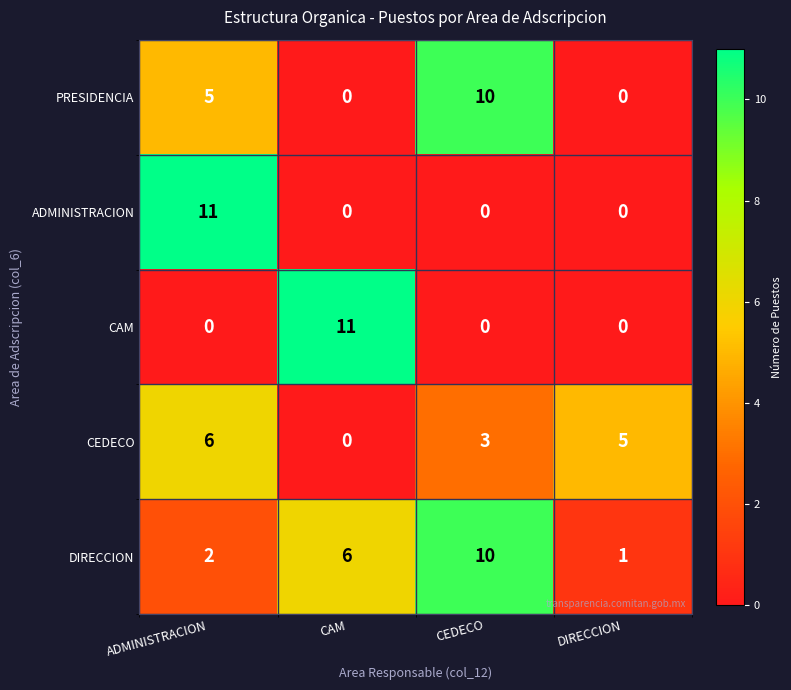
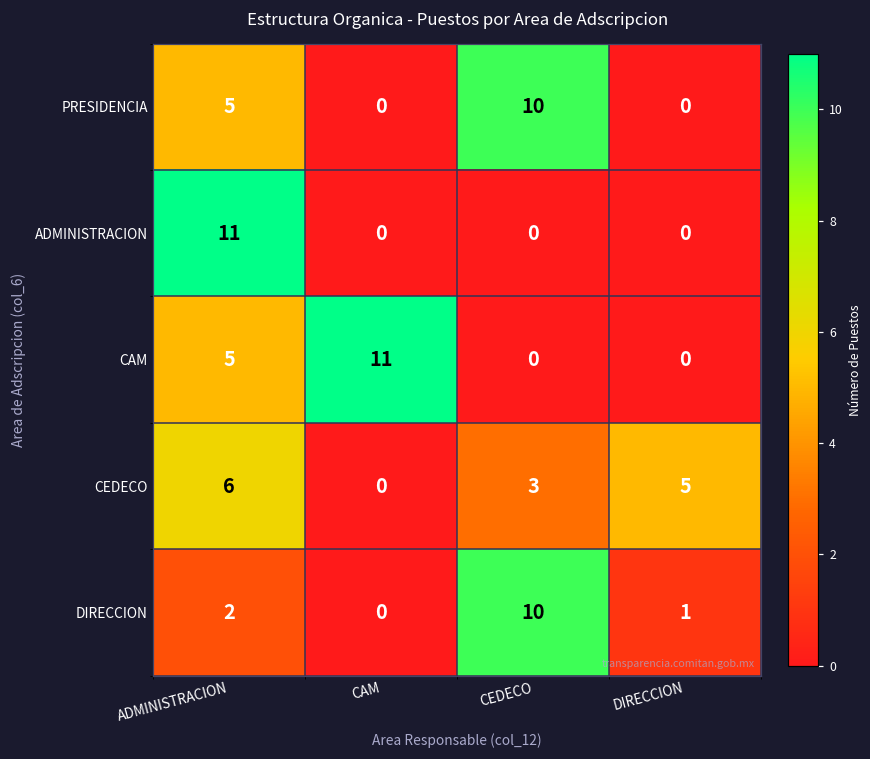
  {
    "PRESIDENCIA": {
      "ADMINISTRACION": 5,
      "CAM": 0,
      "CEDECO": 10,
      "DIRECCION": 0
    },
    "ADMINISTRACION": {
      "ADMINISTRACION": 11,
      "CAM": 0,
      "CEDECO": 0,
      "DIRECCION": 0
    },
    "CAM": {
-     "ADMINISTRACION": 0,
+     "ADMINISTRACION": 5,
      "CAM": 11,
      "CEDECO": 0,
      "DIRECCION": 0
    },
    "CEDECO": {
      "ADMINISTRACION": 6,
      "CAM": 0,
      "CEDECO": 3,
      "DIRECCION": 5
    },
    "DIRECCION": {
      "ADMINISTRACION": 2,
-     "CAM": 6,
+     "CAM": 0,
      "CEDECO": 10
    }
  }
